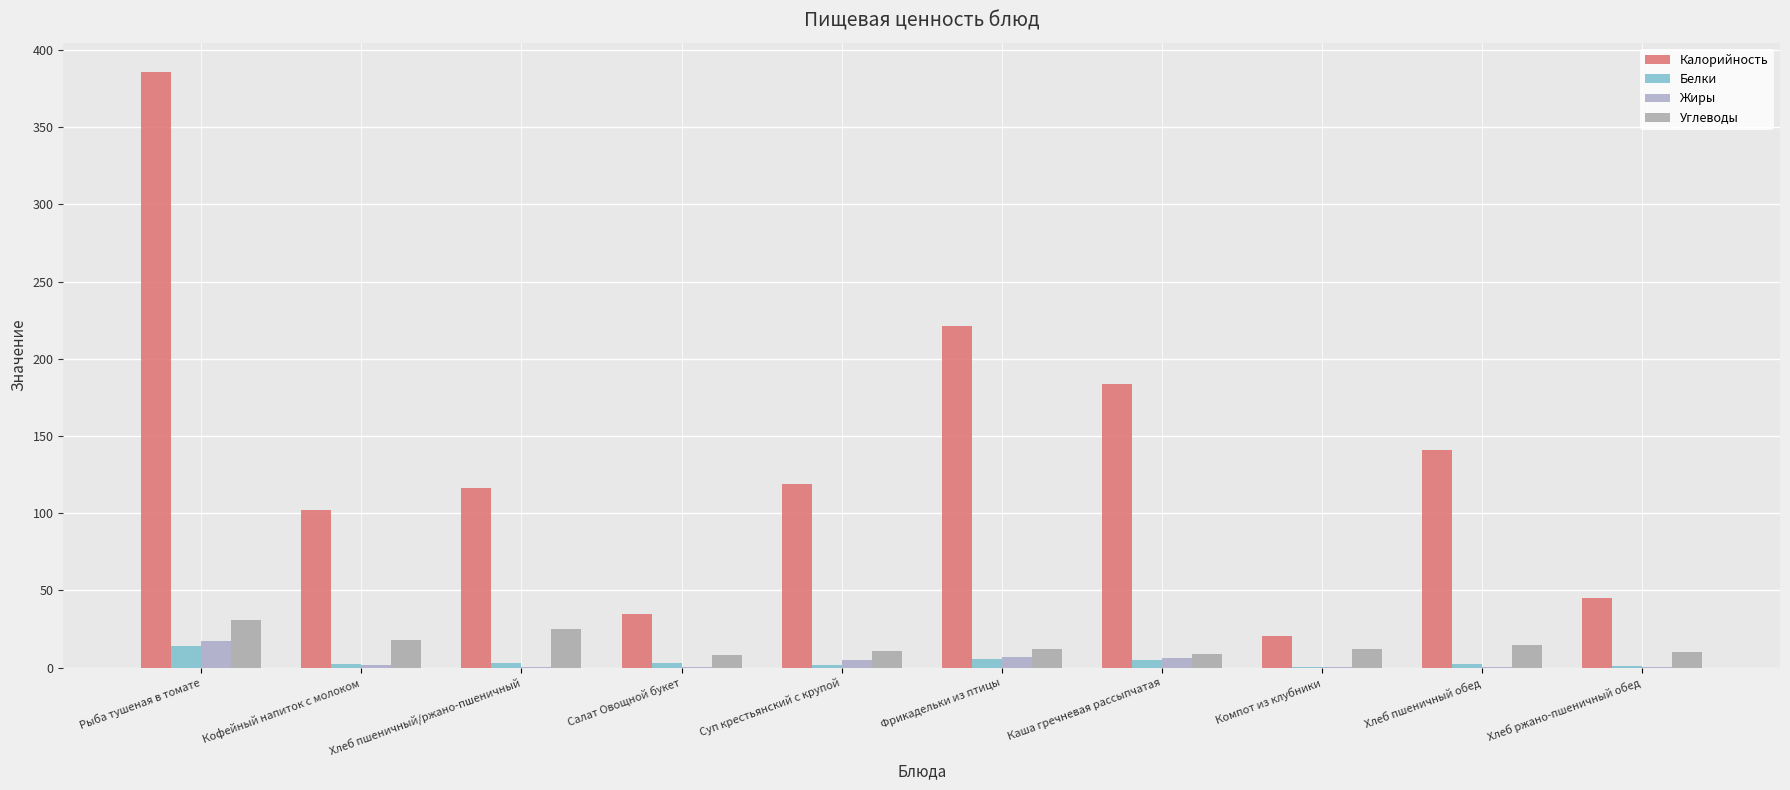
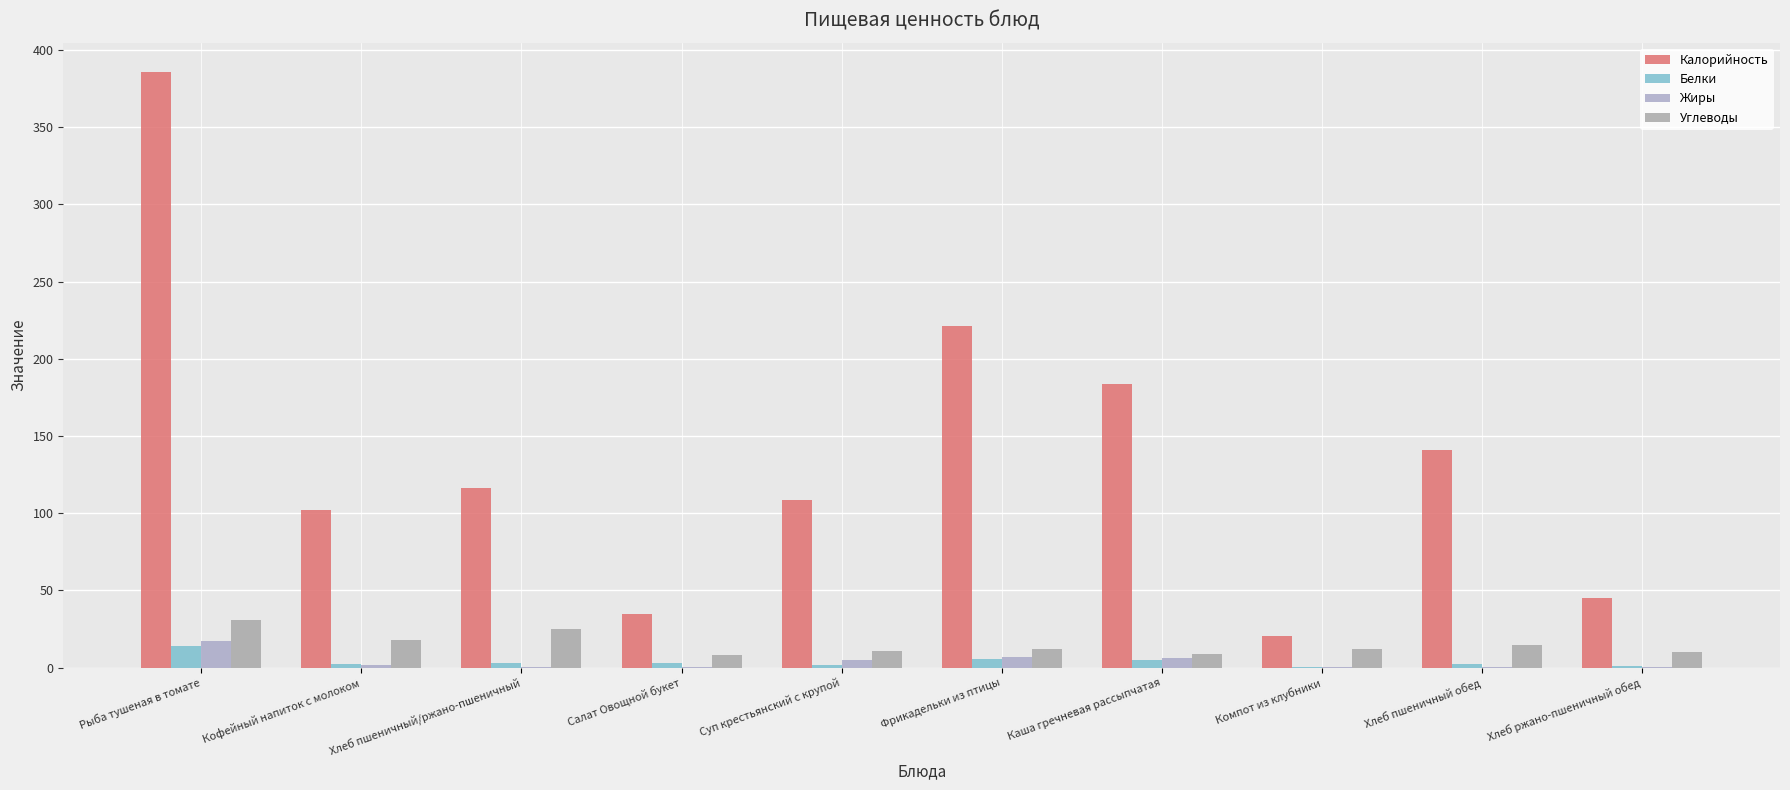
  {
    "Калорийность": {
      "Рыба тушеная в томате": 385,
      "Кофейный напиток с молоком": 102,
      "Хлеб пшеничный/ржано-пшеничный": 116,
      "Салат Овощной букет": 35,
-     "Суп крестьянский с крупой": 119,
+     "Суп крестьянский с крупой": 109,
      "Фрикадельки из птицы": 221,
      "Каша гречневая рассыпчатая": 184,
      "Компот из клубники": 21,
      "Хлеб пшеничный обед": 141,
      "Хлеб ржано-пшеничный обед": 45
    }
  }
